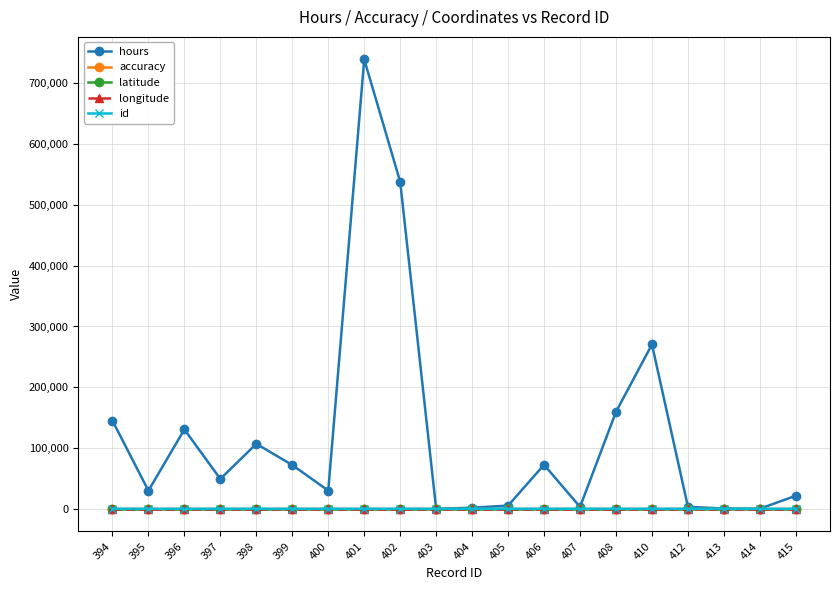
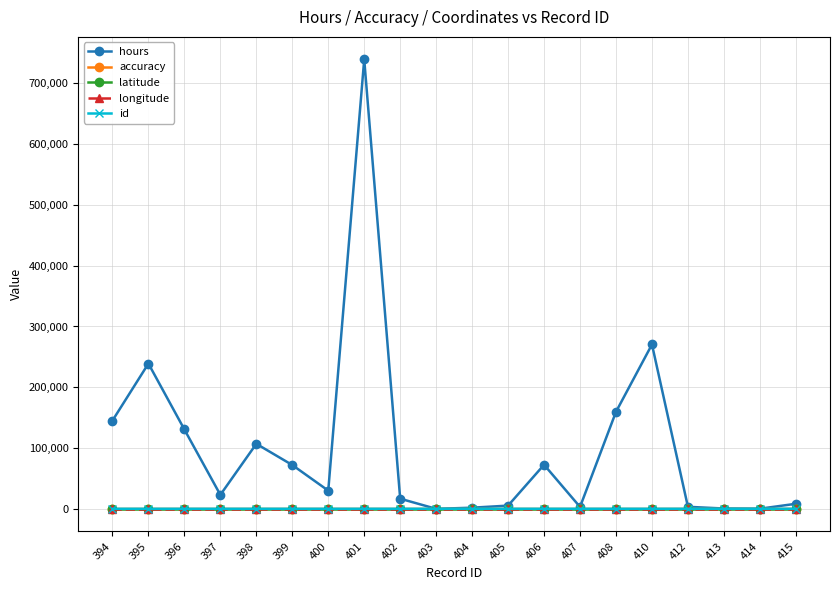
  {
    "hours": {
      "394": "150,000",
-     "395": "30,000",
+     "395": "240,000",
      "396": "130,000",
-     "397": "50,000",
+     "397": "20,000",
      "398": "110,000",
      "399": "70,000",
      "400": "30,000",
      "401": "740,000",
-     "402": "540,000",
+     "402": "20,000",
      "405": "10,000",
      "406": "70,000",
      "408": "160,000",
      "410": "270,000",
-     "415": "20,000"
+     "415": "10,000"
    },
    "id": {
      "394": "0",
      "395": "0",
      "396": "0",
      "397": "0",
      "398": "0",
      "399": "0",
      "400": "0",
      "401": "0",
      "402": "0",
      "405": "0",
      "406": "0",
      "408": "0",
      "410": "0",
      "415": "0"
    }
  }
